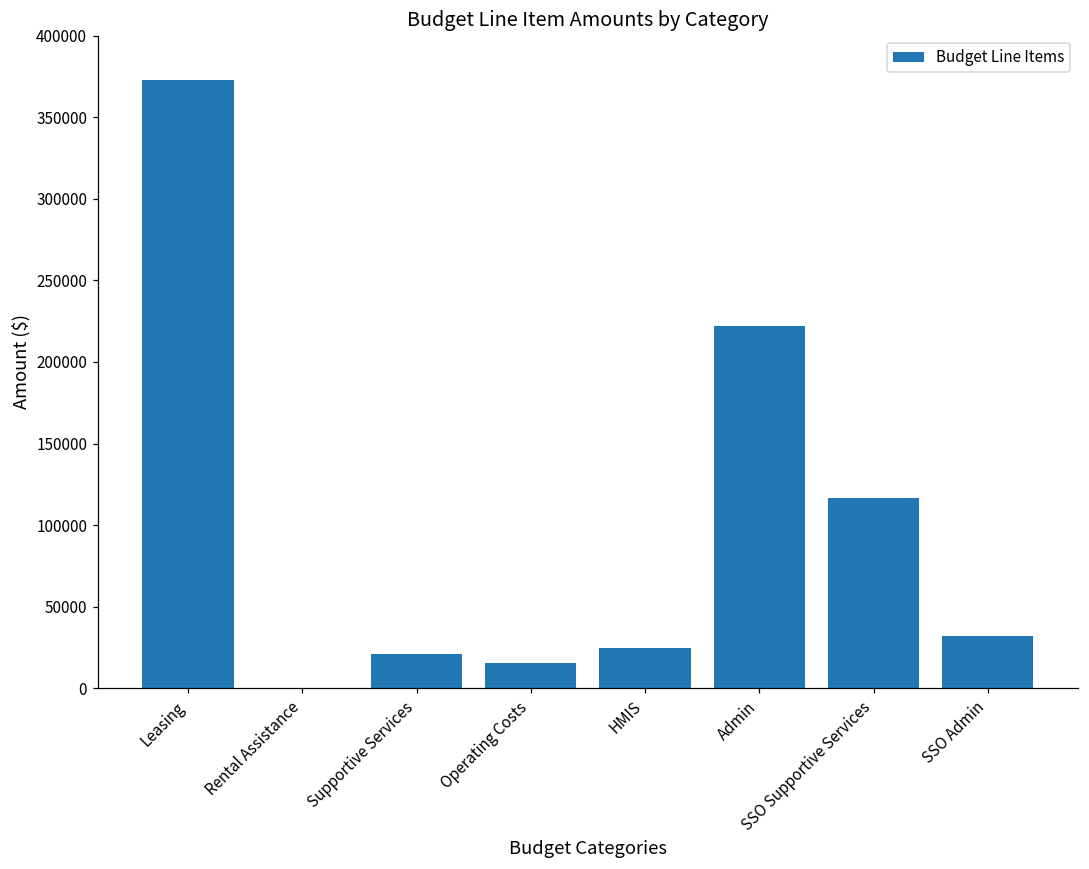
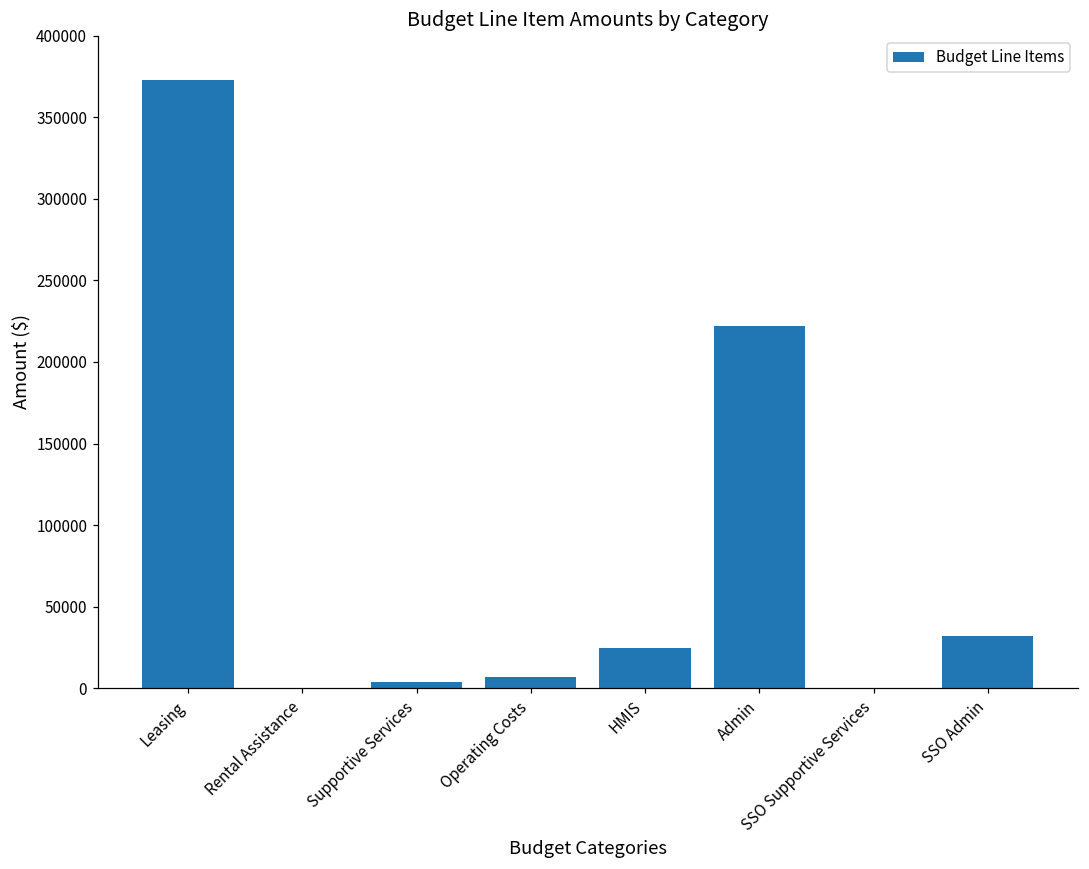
  {
    "Leasing": 373000,
    "Rental Assistance": 0,
-   "Supportive Services": 21000,
-   "Operating Costs": 15000,
+   "Supportive Services": 4000,
+   "Operating Costs": 7000,
    "HMIS": 25000,
    "Admin": 222000,
-   "SSO Supportive Services": 116000,
+   "SSO Supportive Services": 0,
    "SSO Admin": 32000
  }
